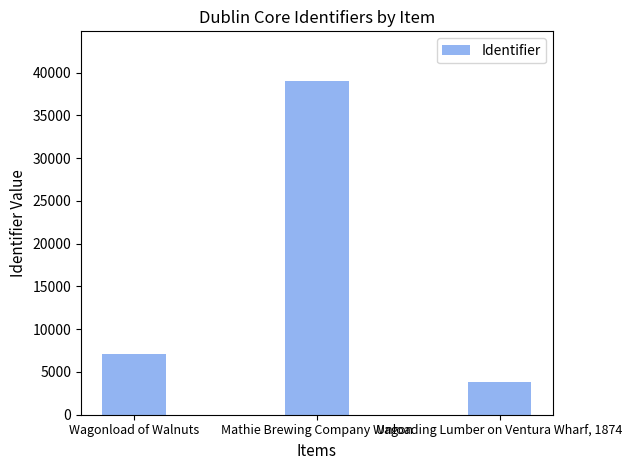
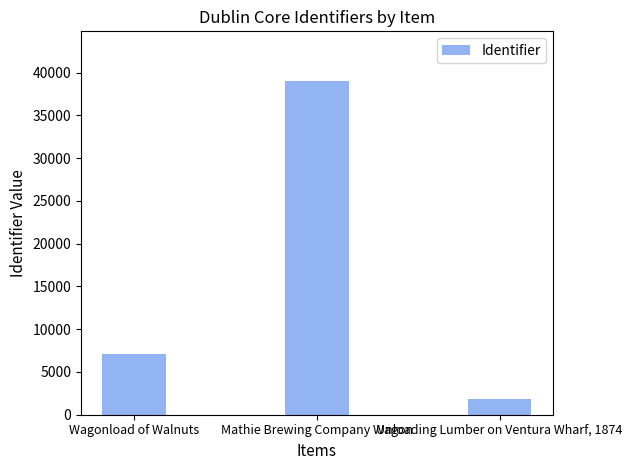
  {
    "Wagonload of Walnuts": 7000,
-   "Unloading Lumber on Ventura Wharf, 1874": 4000
+   "Unloading Lumber on Ventura Wharf, 1874": 2000
  }
